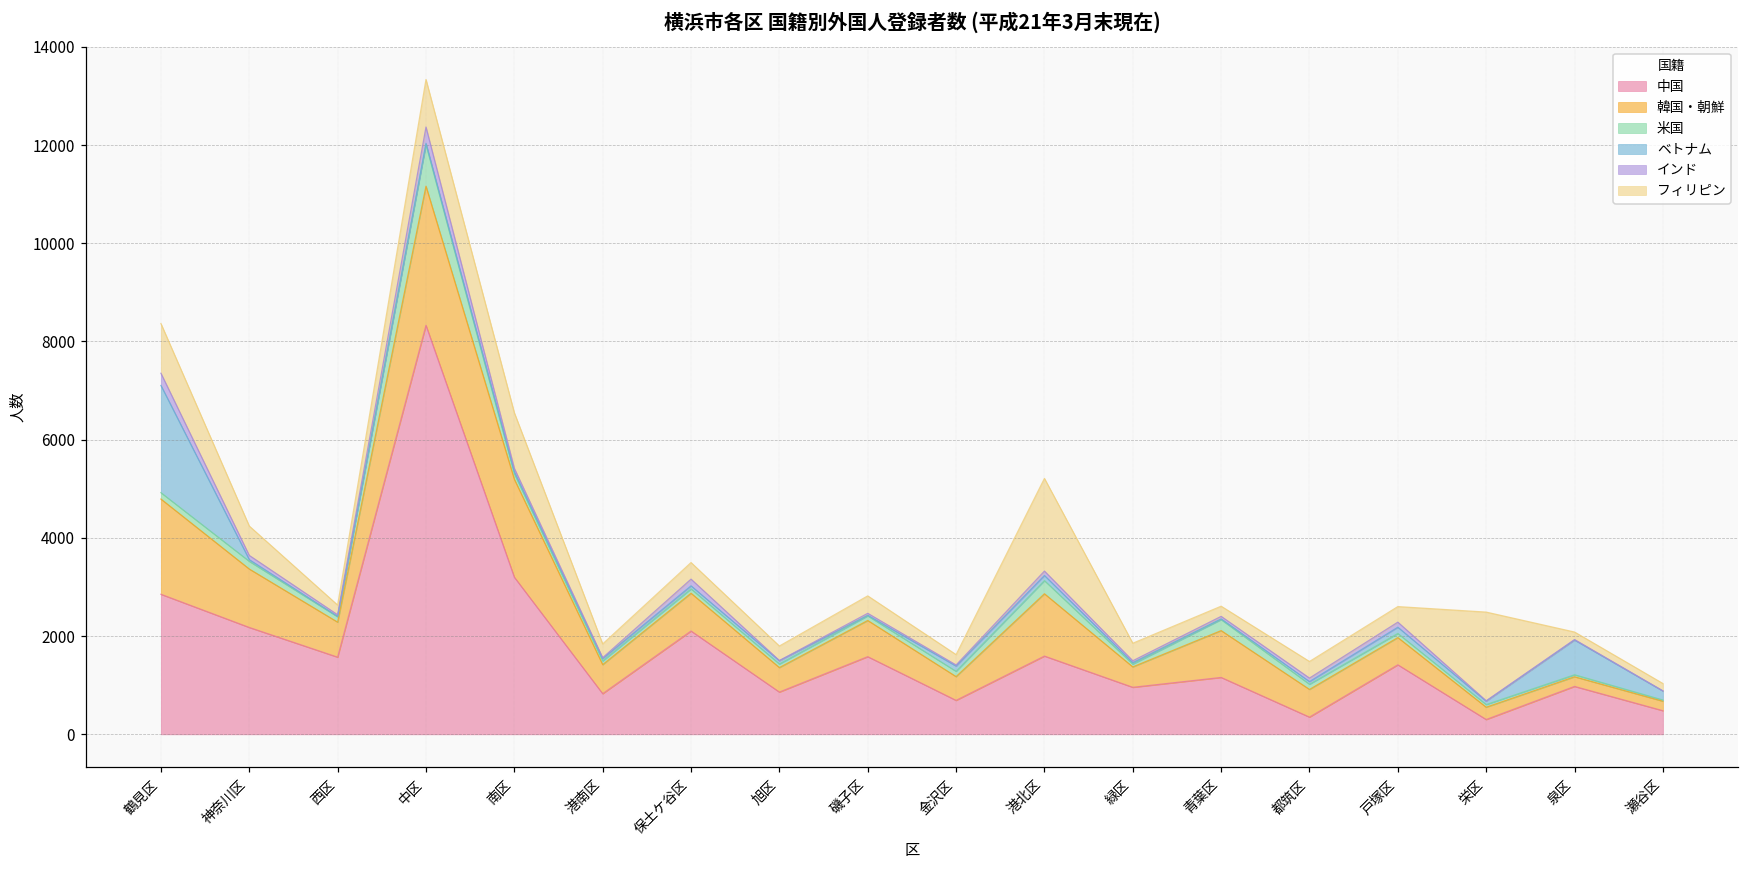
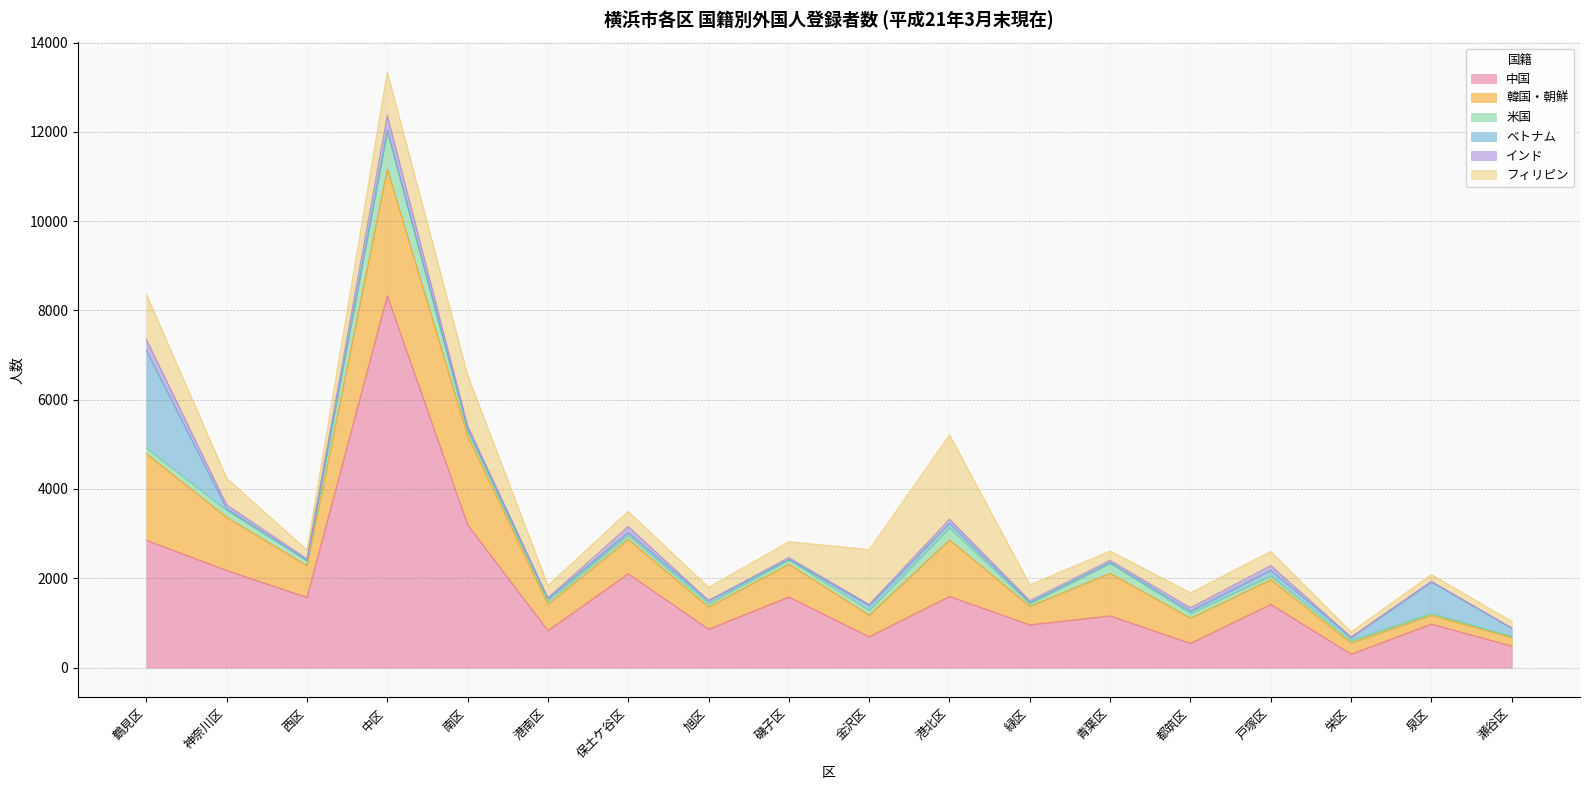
  {
    "中国": {
      "鶴見区": 2900,
      "神奈川区": 2200,
      "西区": 1600,
      "中区": 8300,
      "南区": 3200,
      "港南区": 800,
      "保土ケ谷区": 2100,
      "旭区": 900,
      "磯子区": 1600,
      "金沢区": 700,
      "港北区": 1600,
      "緑区": 1000,
      "青葉区": 1200,
-     "都筑区": 400,
+     "都筑区": 500,
      "戸塚区": 1400,
      "栄区": 300,
      "泉区": 1000,
      "瀬谷区": 500
    },
    "韓国・朝鮮": {
      "鶴見区": 1900,
      "神奈川区": 1200,
      "西区": 700,
      "中区": 2800,
      "南区": 2000,
      "港南区": 600,
      "保土ケ谷区": 800,
      "旭区": 500,
      "磯子区": 700,
      "金沢区": 500,
      "港北区": 1300,
      "緑区": 400,
      "青葉区": 1000,
      "都筑区": 600,
      "戸塚区": 600
    },
    "米国": {
      "鶴見区": 100,
      "保土ケ谷区": 100,
      "旭区": 100,
      "金沢区": 100,
      "港北区": 300,
      "戸塚区": 100
    },
    "ベトナム": {
      "鶴見区": 2200,
      "保土ケ谷区": 100,
      "港北区": 100,
      "戸塚区": 100
    },
    "インド": {
      "鶴見区": 200,
      "神奈川区": 100,
      "中区": 300,
      "南区": 100,
      "保土ケ谷区": 100,
      "港北区": 100,
      "都筑区": 100,
      "戸塚区": 100
    },
    "フィリピン": {
      "鶴見区": 1000,
      "神奈川区": 600,
      "西区": 200,
      "中区": 1000,
      "南区": 1100,
      "港南区": 300,
      "保土ケ谷区": 300,
      "旭区": 300,
      "磯子区": 400,
-     "金沢区": 200,
+     "金沢区": 1200,
      "港北区": 1900,
      "緑区": 400,
      "青葉区": 200,
      "都筑区": 300,
      "戸塚区": 300,
-     "栄区": 1800,
+     "栄区": 100,
      "泉区": 200,
      "瀬谷区": 100
    }
  }
